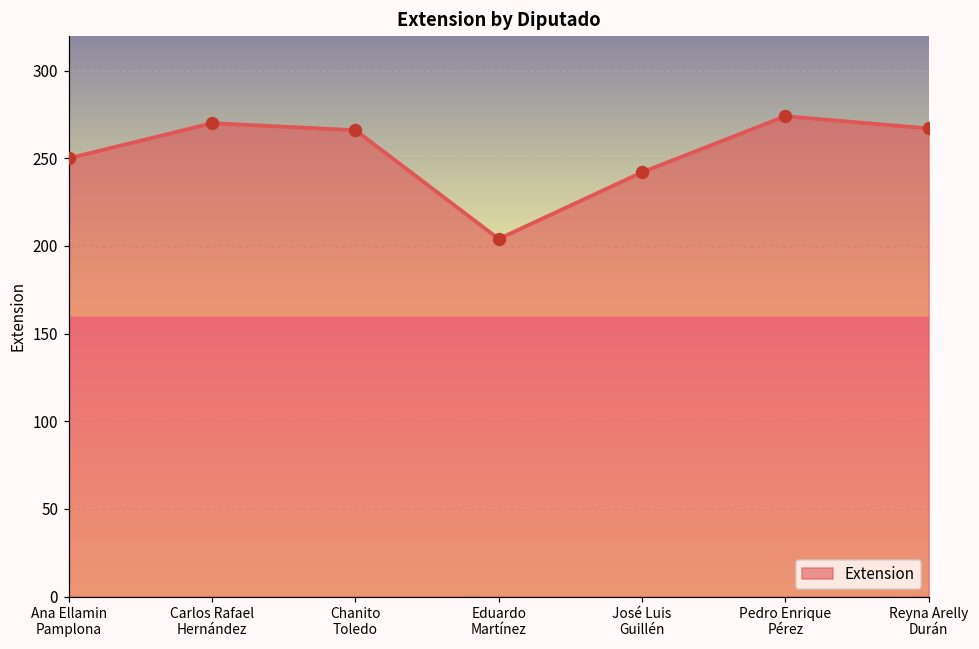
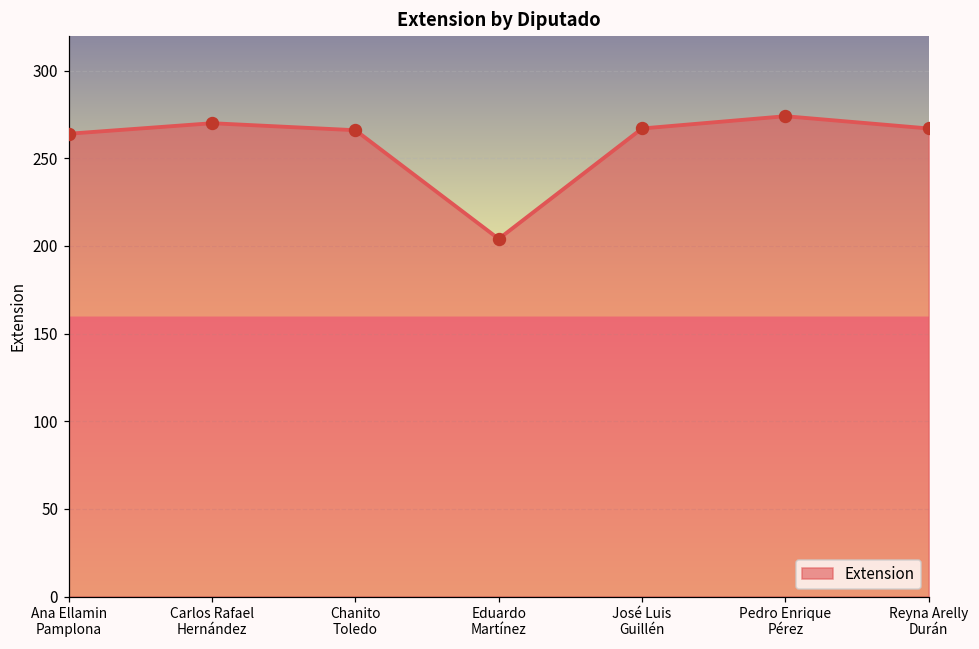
  {
-   "Ana Ellamin Pamplona": 250,
+   "Ana Ellamin Pamplona": 264,
    "Carlos Rafael Hernández": 270,
    "Chanito Toledo": 266,
    "Eduardo Martínez": 204,
-   "José Luis Guillén": 242,
+   "José Luis Guillén": 267,
    "Pedro Enrique Pérez": 274,
    "Reyna Arelly Durán": 267
  }
